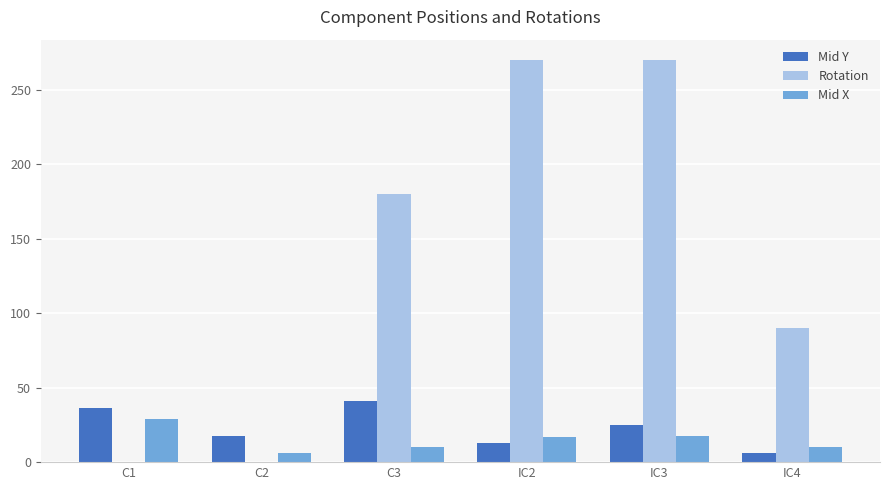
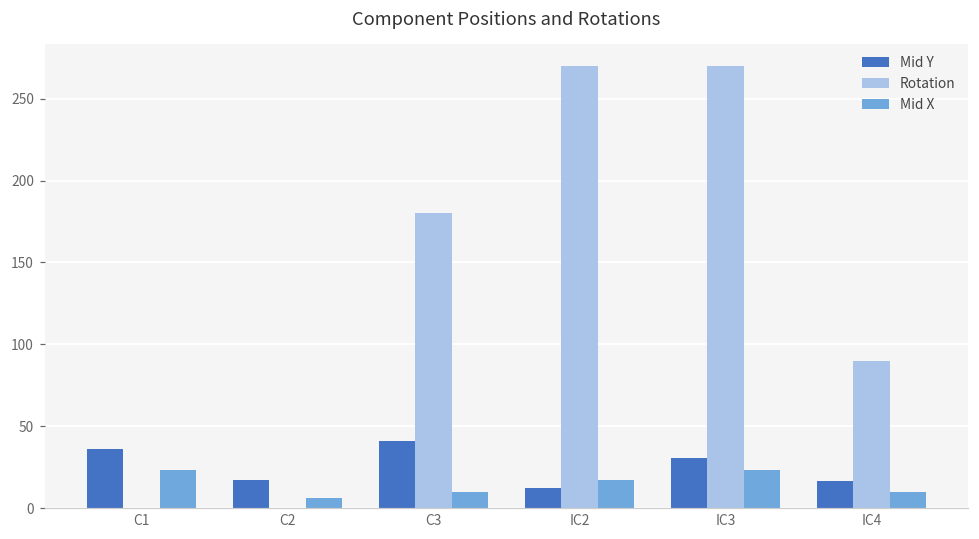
  {
    "Mid Y": {
      "C1": 37,
      "C2": 18,
      "C3": 41,
      "IC2": 13,
-     "IC3": 25,
-     "IC4": 6
+     "IC3": 31,
+     "IC4": 17
    },
    "Rotation": {
      "C1": 0,
      "C2": 0,
      "C3": 180,
      "IC2": 270,
      "IC3": 270,
      "IC4": 90
    },
    "Mid X": {
-     "C1": 29,
+     "C1": 23,
      "C2": 6,
      "C3": 10,
      "IC2": 17,
-     "IC3": 18,
+     "IC3": 23,
      "IC4": 10
    }
  }
